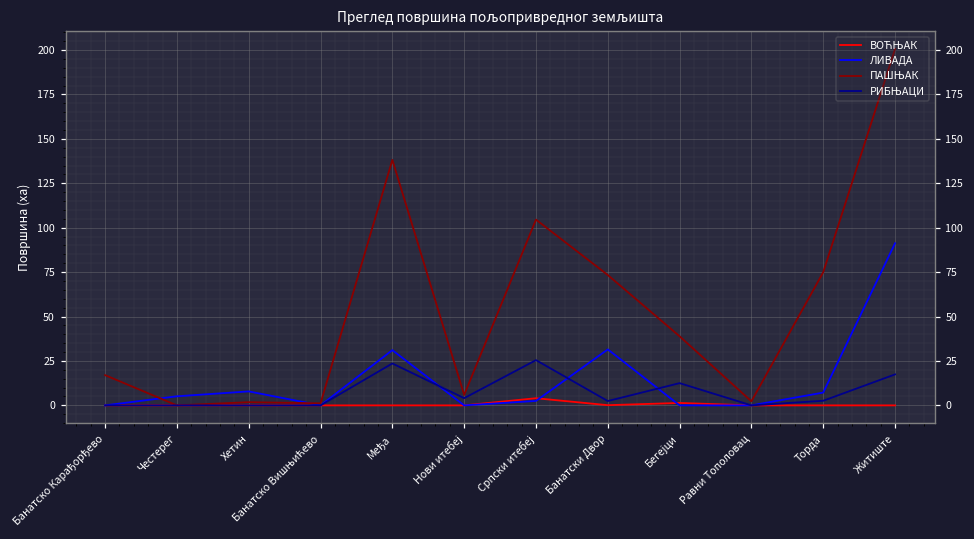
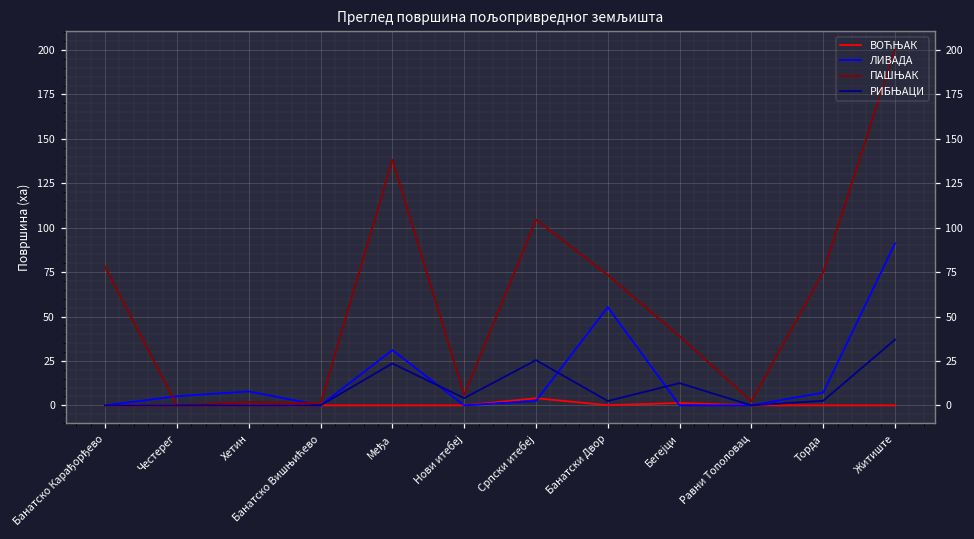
  {
    "ВОЋЊАК": {
      "Међа": 0,
      "Банатски Двор": 0,
      "Торда": 0,
      "Житиште": 0
    },
    "ЛИВАДА": {
      "Честерег": 5,
      "Хетин": 8,
      "Међа": 31,
-     "Банатски Двор": 32,
+     "Банатски Двор": 55,
      "Торда": 7,
      "Житиште": 91
    },
    "ПАШЊАК": {
-     "Банатско Карађорђево": 17,
+     "Банатско Карађорђево": 78,
      "Хетин": 2,
      "Међа": 138,
      "Нови итебеј": 6,
      "Српски итебеј": 105,
      "Банатски Двор": 73,
      "Бегејци": 39,
      "Равни Тополовац": 2,
      "Торда": 75
    },
    "РИБЊАЦИ": {
      "Међа": 24,
      "Нови итебеј": 4,
      "Српски итебеј": 25,
      "Банатски Двор": 2,
      "Бегејци": 13,
      "Торда": 3,
-     "Житиште": 17
+     "Житиште": 37
    }
  }
